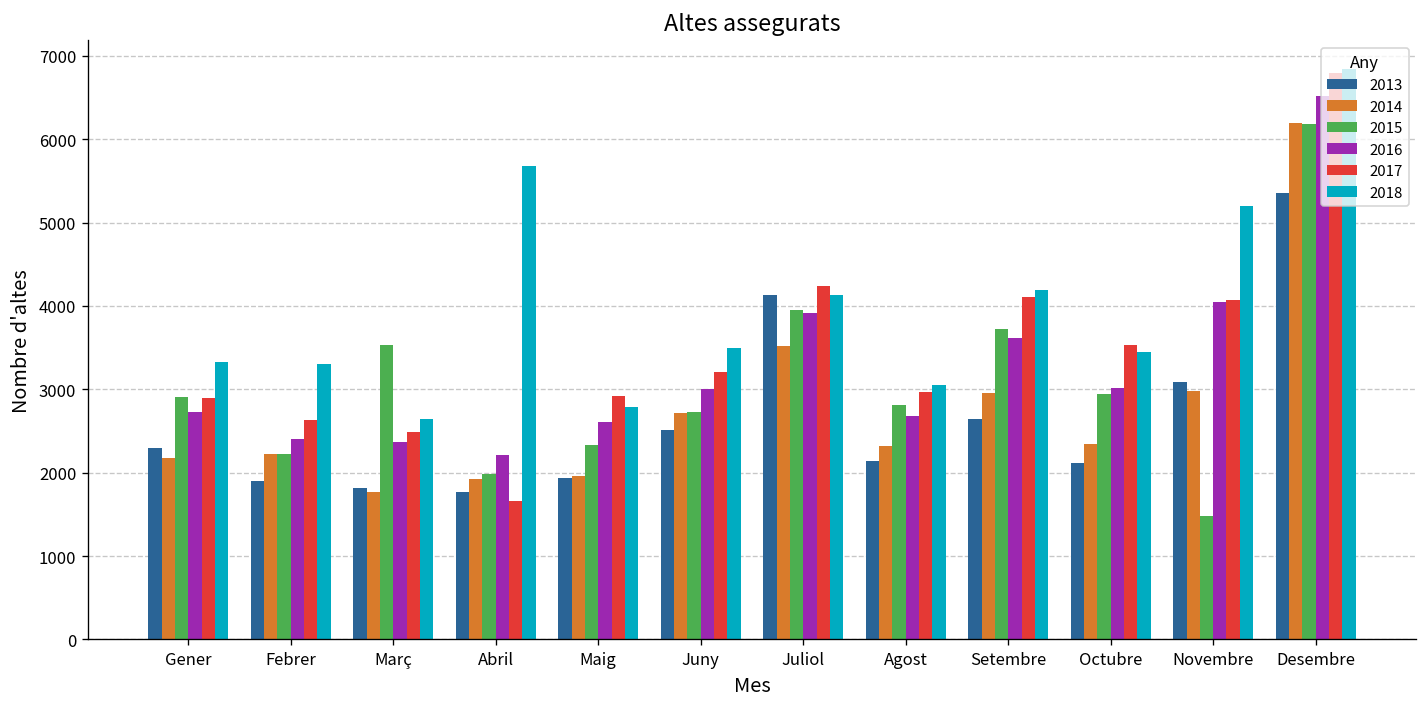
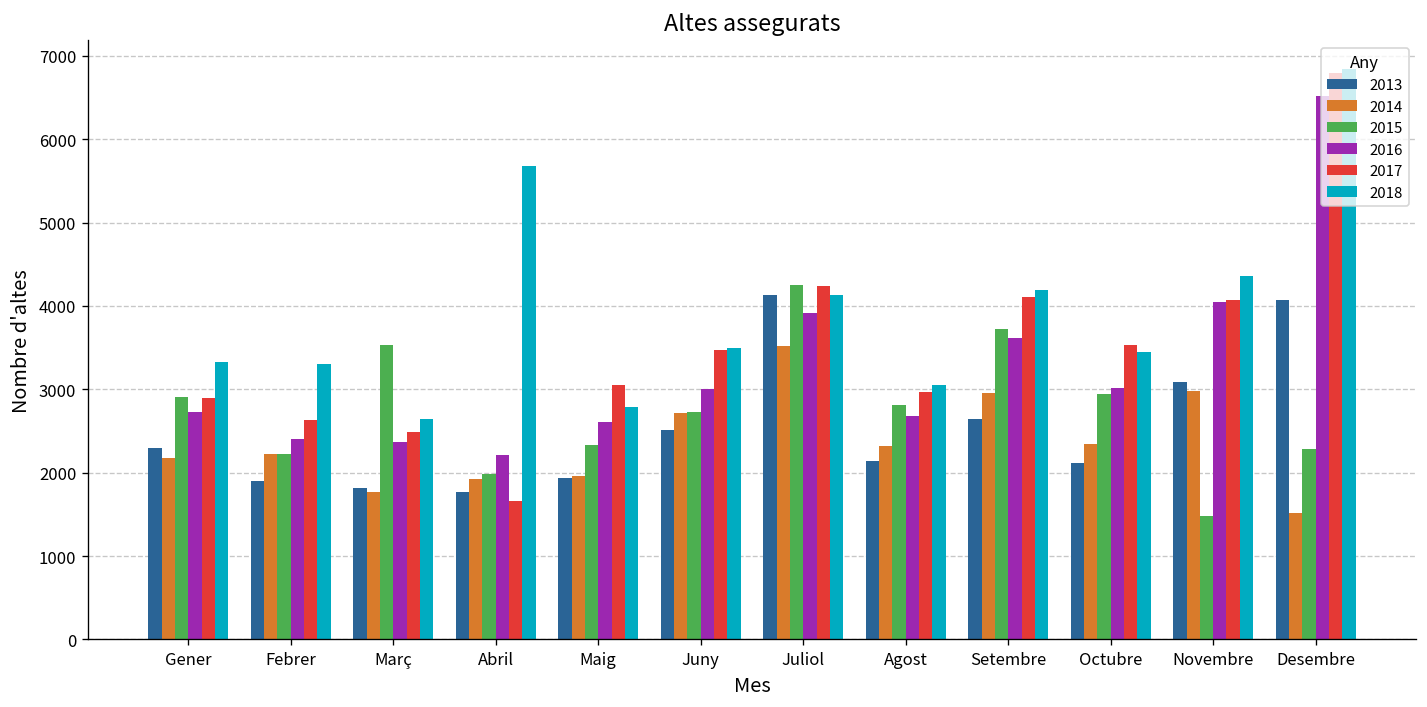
  {
    "2013": {
      "Gener": 2300,
      "Febrer": 1900,
      "Març": 1800,
      "Abril": 1800,
      "Maig": 1900,
      "Juny": 2500,
      "Juliol": 4100,
      "Agost": 2100,
      "Setembre": 2600,
      "Octubre": 2100,
      "Novembre": 3100,
-     "Desembre": 5400
+     "Desembre": 4100
    },
    "2014": {
      "Gener": 2200,
      "Febrer": 2200,
      "Març": 1800,
      "Abril": 1900,
      "Maig": 2000,
      "Juny": 2700,
      "Juliol": 3500,
      "Agost": 2300,
      "Setembre": 3000,
      "Octubre": 2300,
      "Novembre": 3000,
-     "Desembre": 6200
+     "Desembre": 1500
    },
    "2015": {
      "Gener": 2900,
      "Febrer": 2200,
      "Març": 3500,
      "Abril": 2000,
      "Maig": 2300,
      "Juny": 2700,
-     "Juliol": 4000,
+     "Juliol": 4200,
      "Agost": 2800,
      "Setembre": 3700,
      "Octubre": 2900,
      "Novembre": 1500,
-     "Desembre": 6200
+     "Desembre": 2300
    },
    "2016": {
      "Gener": 2700,
      "Febrer": 2400,
      "Març": 2400,
      "Abril": 2200,
      "Maig": 2600,
      "Juny": 3000,
      "Juliol": 3900,
      "Agost": 2700,
      "Setembre": 3600,
      "Octubre": 3000,
      "Novembre": 4100
    },
    "2017": {
      "Gener": 2900,
      "Febrer": 2600,
      "Març": 2500,
      "Abril": 1700,
-     "Maig": 2900,
-     "Juny": 3200,
+     "Maig": 3100,
+     "Juny": 3500,
      "Juliol": 4200,
      "Agost": 3000,
      "Setembre": 4100,
      "Octubre": 3500,
      "Novembre": 4100
    },
    "2018": {
      "Gener": 3300,
      "Febrer": 3300,
      "Març": 2600,
      "Abril": 5700,
      "Maig": 2800,
      "Juny": 3500,
      "Juliol": 4100,
      "Agost": 3000,
      "Setembre": 4200,
      "Octubre": 3400,
-     "Novembre": 5200
+     "Novembre": 4400
    }
  }
